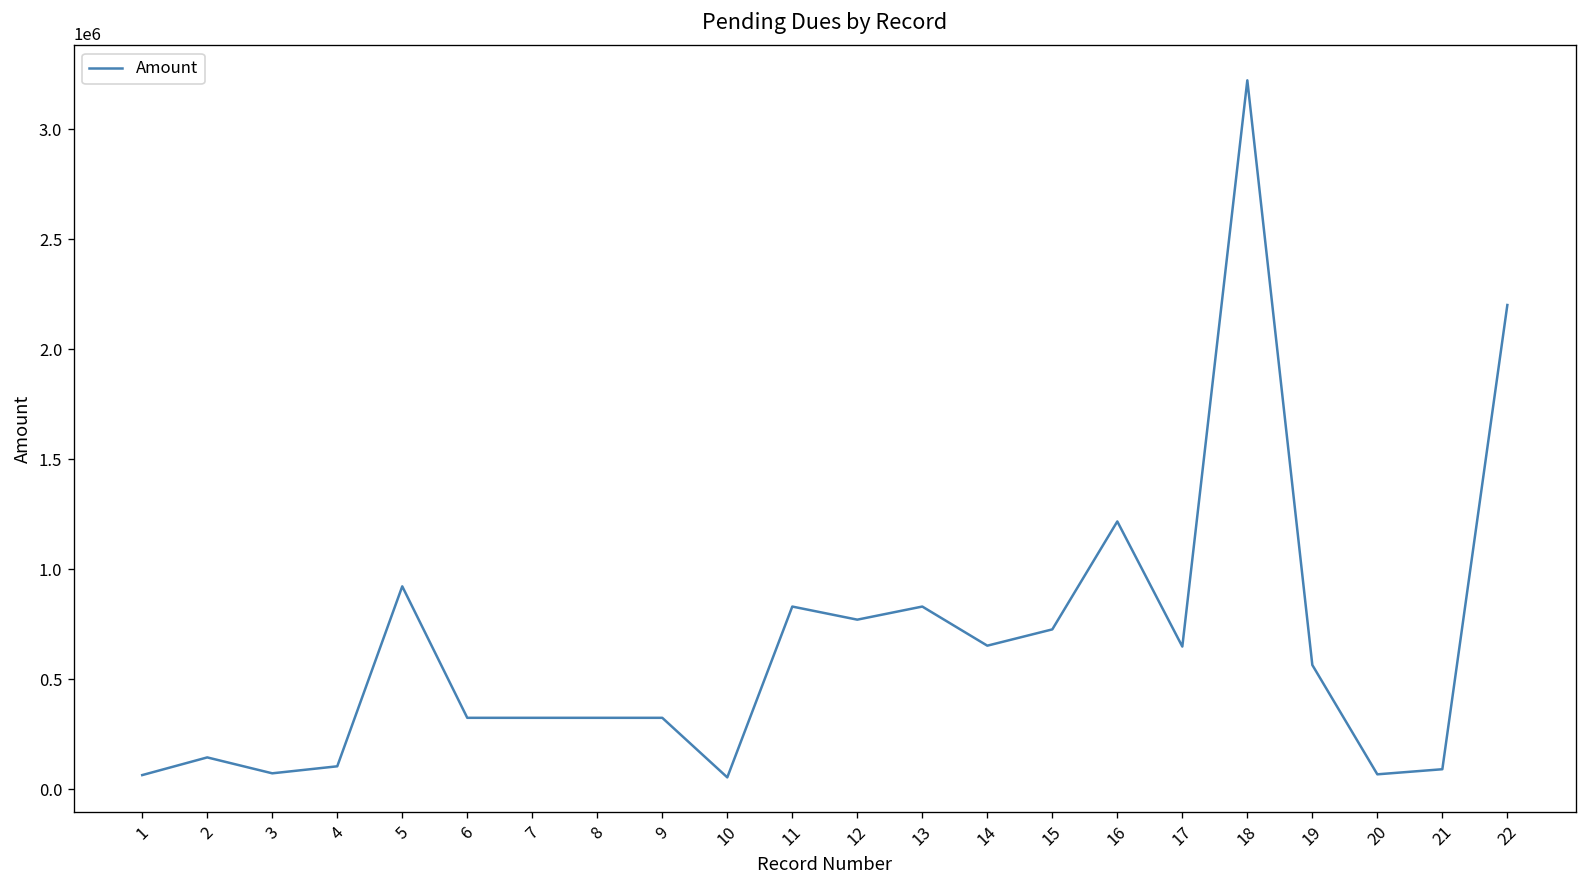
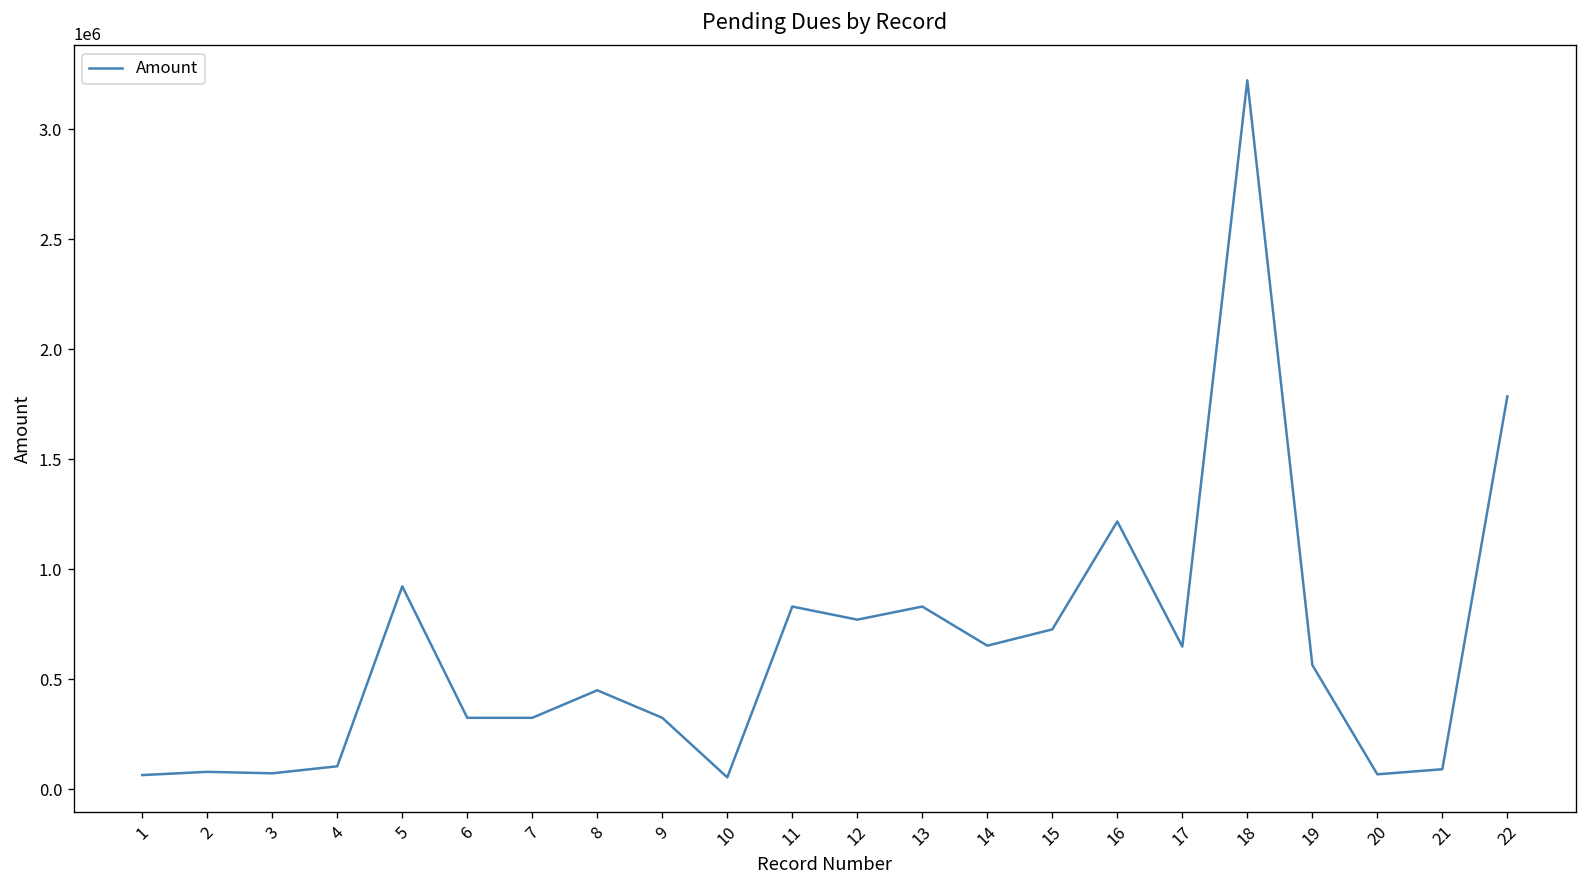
  {
    "1": 60000,
-   "2": 140000,
+   "2": 80000,
    "3": 70000,
    "4": 100000,
    "5": 920000,
    "6": 320000,
    "7": 320000,
-   "8": 320000,
+   "8": 450000,
    "9": 320000,
    "10": 50000,
    "11": 830000,
    "12": 770000,
    "13": 830000,
    "14": 650000,
    "15": 730000,
    "16": 1220000,
    "17": 650000,
    "18": 3220000,
    "19": 560000,
    "20": 70000,
    "21": 90000,
-   "22": 2200000
+   "22": 1790000
  }
